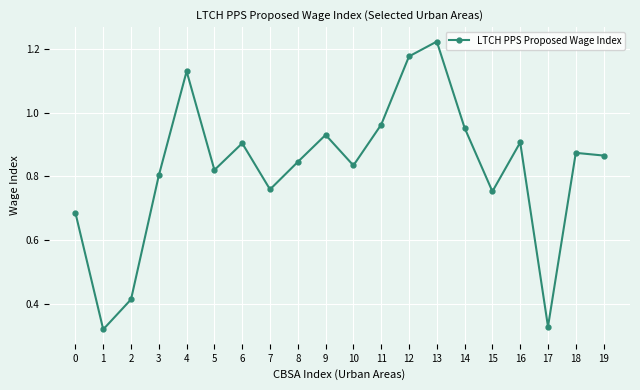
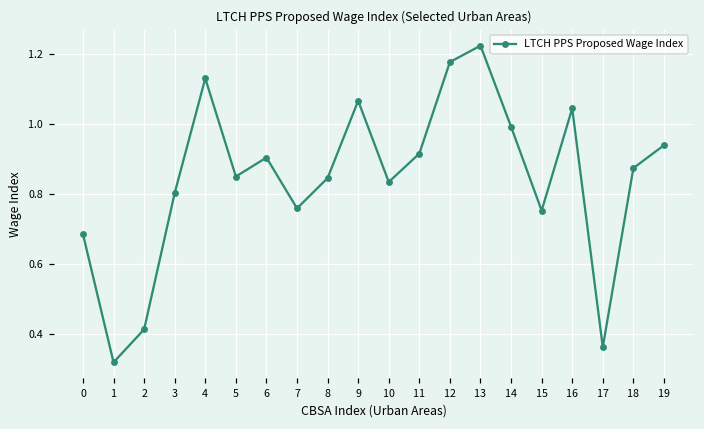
  {
    "0": 0.69,
    "1": 0.32,
    "2": 0.41,
    "3": 0.80,
    "4": 1.13,
-   "5": 0.82,
+   "5": 0.85,
    "6": 0.90,
    "7": 0.76,
    "8": 0.85,
-   "9": 0.93,
+   "9": 1.07,
    "10": 0.83,
-   "11": 0.96,
+   "11": 0.92,
    "12": 1.18,
    "13": 1.22,
-   "14": 0.95,
+   "14": 0.99,
    "15": 0.75,
-   "16": 0.91,
-   "17": 0.33,
+   "16": 1.04,
+   "17": 0.36,
    "18": 0.87,
-   "19": 0.87
+   "19": 0.94
  }
